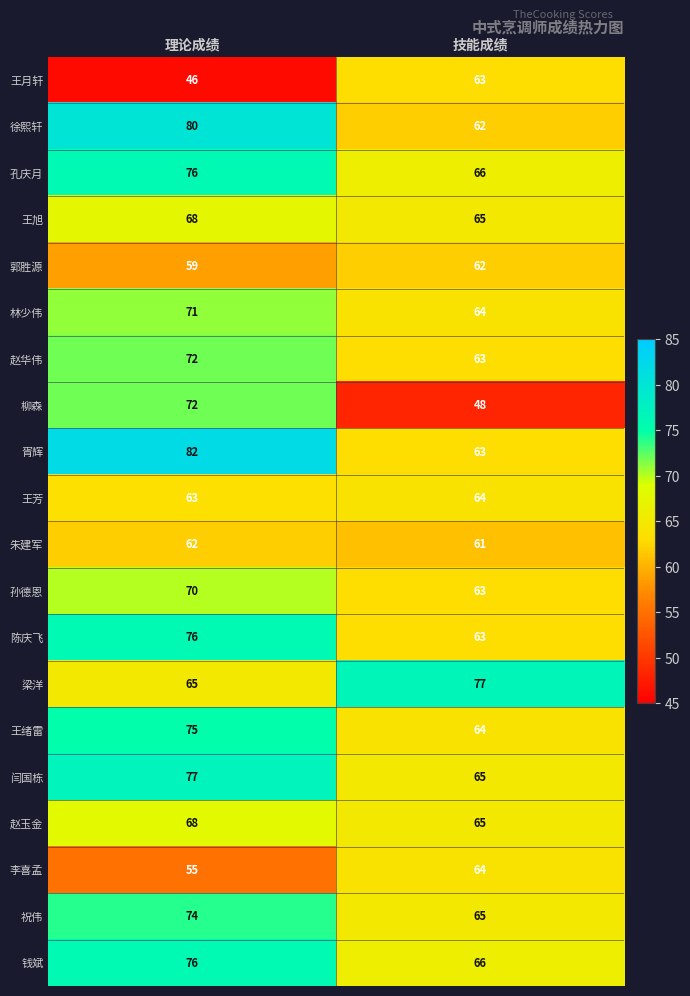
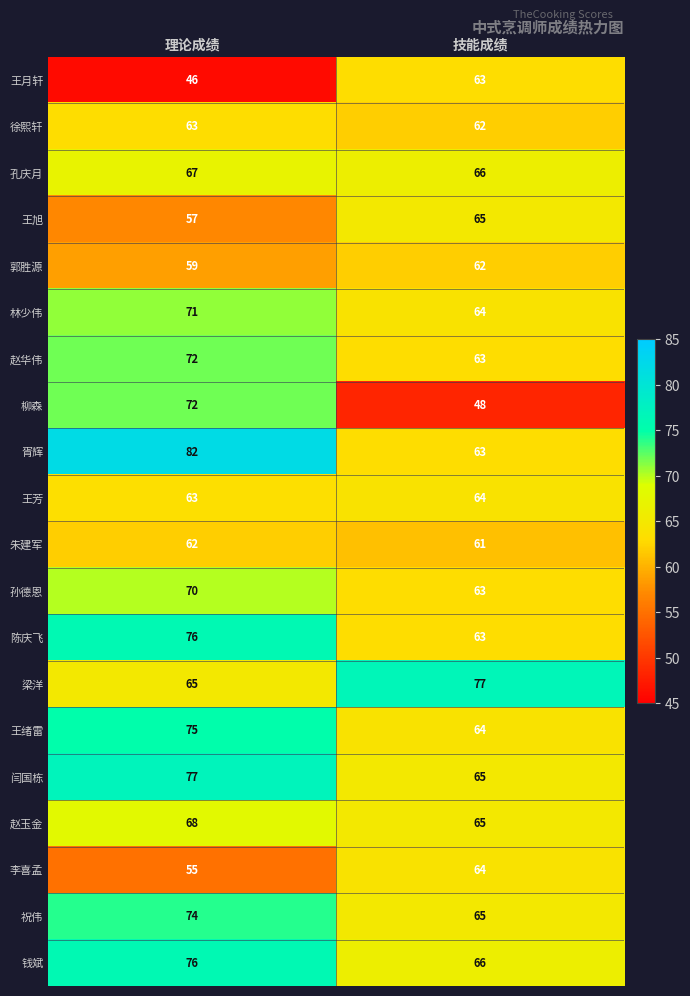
  {
    "王月轩": {
      "理论成绩": 46,
      "技能成绩": 63
    },
    "徐熙轩": {
-     "理论成绩": 80,
+     "理论成绩": 63,
      "技能成绩": 62
    },
    "孔庆月": {
-     "理论成绩": 76,
+     "理论成绩": 67,
      "技能成绩": 66
    },
    "王旭": {
-     "理论成绩": 68,
+     "理论成绩": 57,
      "技能成绩": 65
    },
    "郭胜源": {
      "理论成绩": 59,
      "技能成绩": 62
    },
    "林少伟": {
      "理论成绩": 71,
      "技能成绩": 64
    },
    "赵华伟": {
      "理论成绩": 72,
      "技能成绩": 63
    },
    "柳森": {
      "理论成绩": 72,
      "技能成绩": 48
    },
    "胥辉": {
      "理论成绩": 82,
      "技能成绩": 63
    },
    "王芳": {
      "理论成绩": 63,
      "技能成绩": 64
    },
    "朱建军": {
      "理论成绩": 62,
      "技能成绩": 61
    },
    "孙德恩": {
      "理论成绩": 70,
      "技能成绩": 63
    },
    "陈庆飞": {
      "理论成绩": 76,
      "技能成绩": 63
    },
    "梁洋": {
      "理论成绩": 65,
      "技能成绩": 77
    },
    "王绪雷": {
      "理论成绩": 75,
      "技能成绩": 64
    },
    "闫国栋": {
      "理论成绩": 77,
      "技能成绩": 65
    },
    "赵玉金": {
      "理论成绩": 68,
      "技能成绩": 65
    },
    "李喜孟": {
      "理论成绩": 55,
      "技能成绩": 64
    },
    "祝伟": {
      "理论成绩": 74,
      "技能成绩": 65
    },
    "钱斌": {
      "理论成绩": 76,
      "技能成绩": 66
    }
  }
